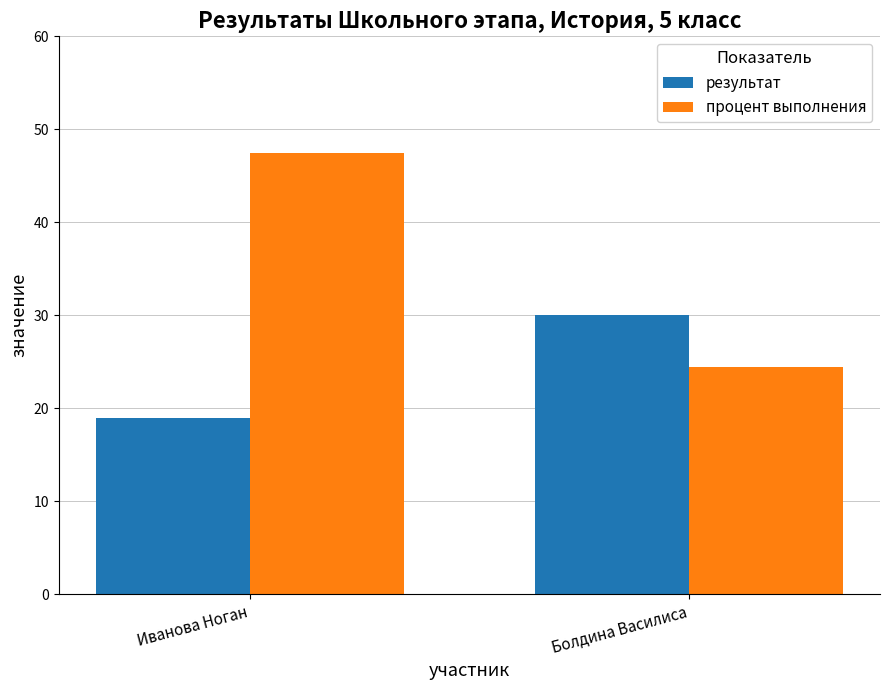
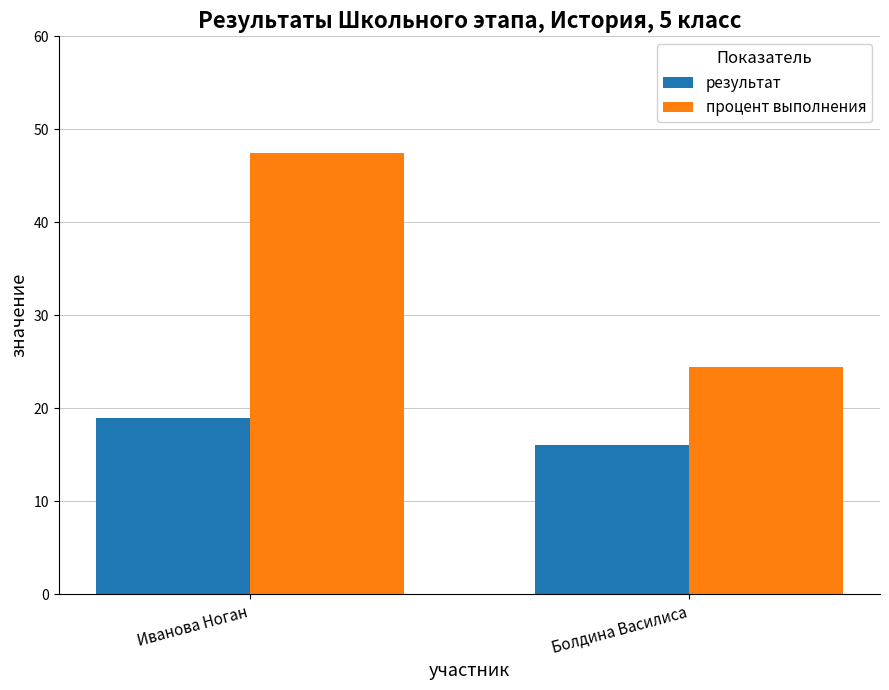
  {
    "результат": {
      "Иванова Ноган": 19,
-     "Болдина Василиса": 30
+     "Болдина Василиса": 16
    },
    "процент выполнения": {
      "Иванова Ноган": 48,
      "Болдина Василиса": 24
    }
  }
